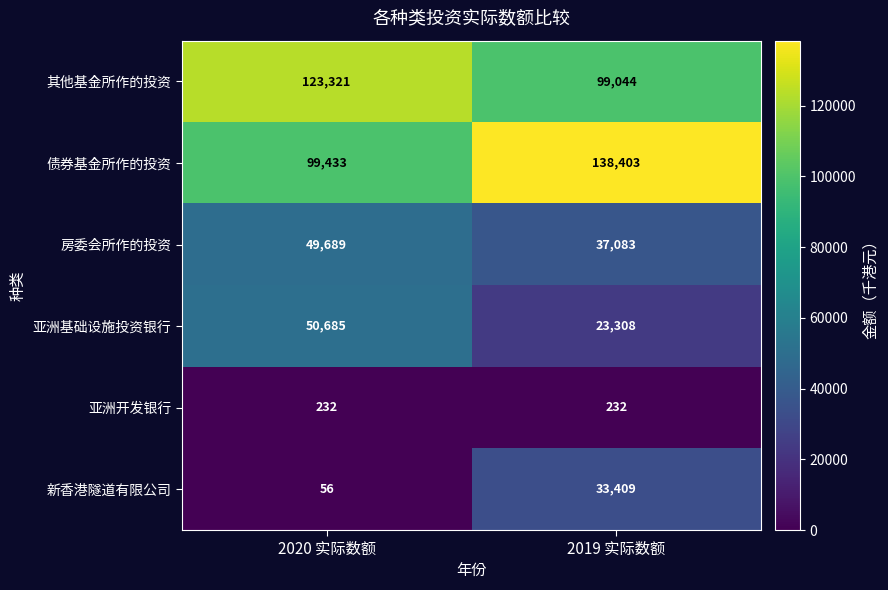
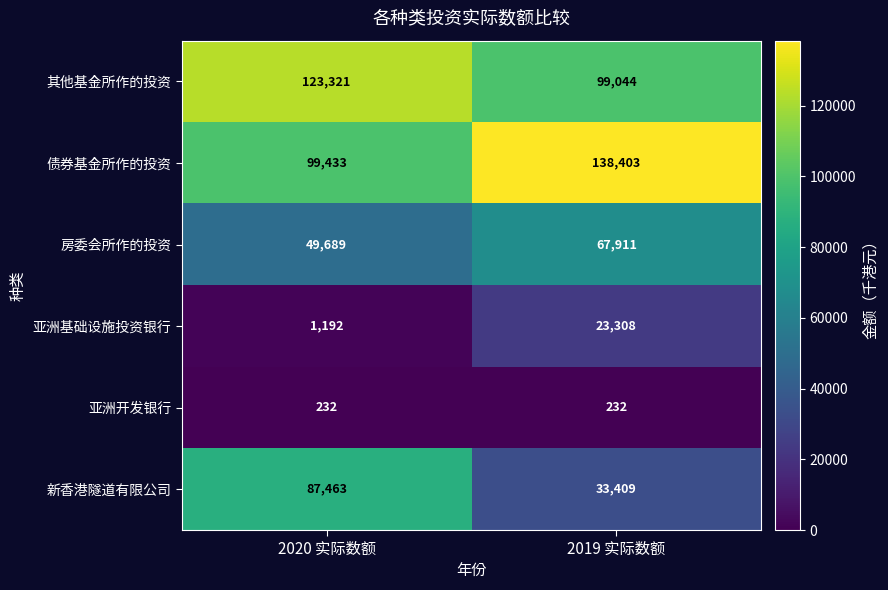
  {
    "其他基金所作的投资": {
      "2020 实际数额": "123,321",
      "2019 实际数额": "99,044"
    },
    "债券基金所作的投资": {
      "2020 实际数额": "99,433",
      "2019 实际数额": "138,403"
    },
    "房委会所作的投资": {
      "2020 实际数额": "49,689",
-     "2019 实际数额": "37,083"
+     "2019 实际数额": "67,911"
    },
    "亚洲基础设施投资银行": {
-     "2020 实际数额": "50,685",
+     "2020 实际数额": "1,192",
      "2019 实际数额": "23,308"
    },
    "亚洲开发银行": {
      "2020 实际数额": "232",
      "2019 实际数额": "232"
    },
    "新香港隧道有限公司": {
-     "2020 实际数额": "56",
+     "2020 实际数额": "87,463",
      "2019 实际数额": "33,409"
    }
  }
